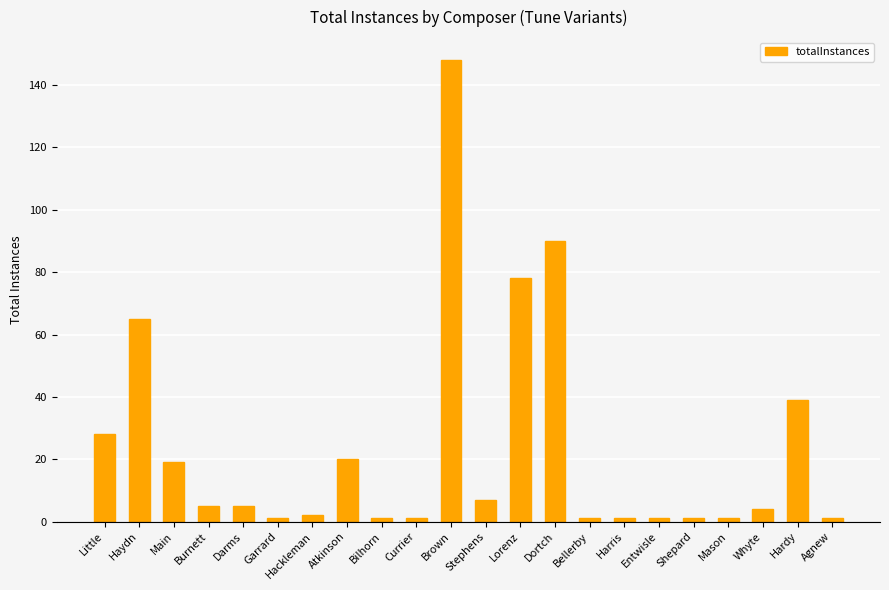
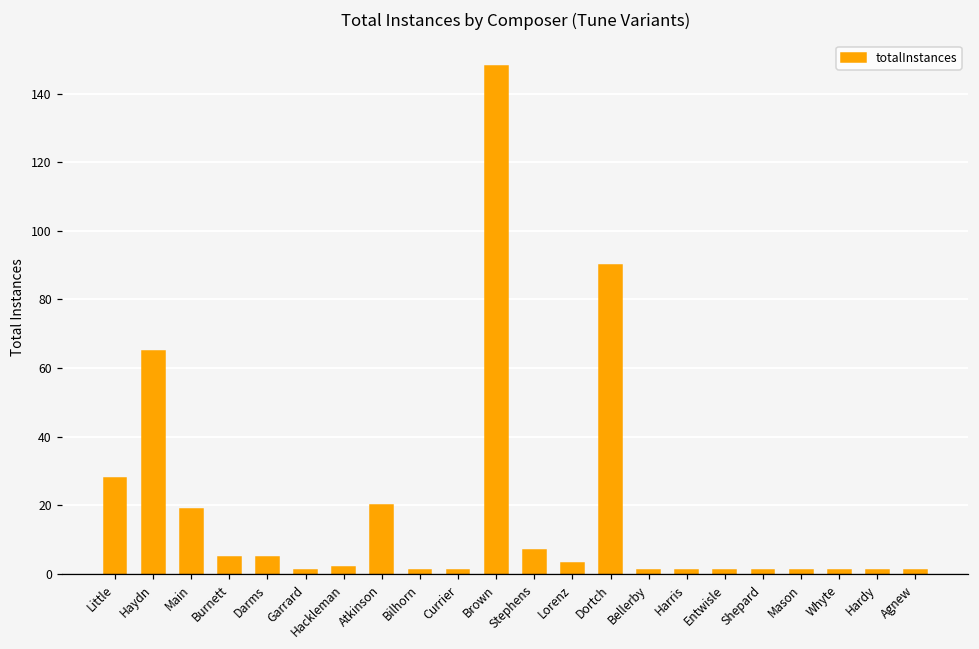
  {
    "Little": 28,
    "Haydn": 65,
    "Main": 19,
    "Burnett": 5,
    "Darms": 5,
    "Garrard": 1,
    "Hackleman": 2,
    "Atkinson": 20,
    "Bilhorn": 1,
    "Currier": 1,
    "Brown": 148,
    "Stephens": 7,
-   "Lorenz": 78,
+   "Lorenz": 3,
    "Dortch": 90,
    "Bellerby": 1,
    "Harris": 1,
    "Entwisle": 1,
    "Shepard": 1,
    "Mason": 1,
-   "Whyte": 4,
-   "Hardy": 39,
+   "Whyte": 1,
+   "Hardy": 1,
    "Agnew": 1
  }
